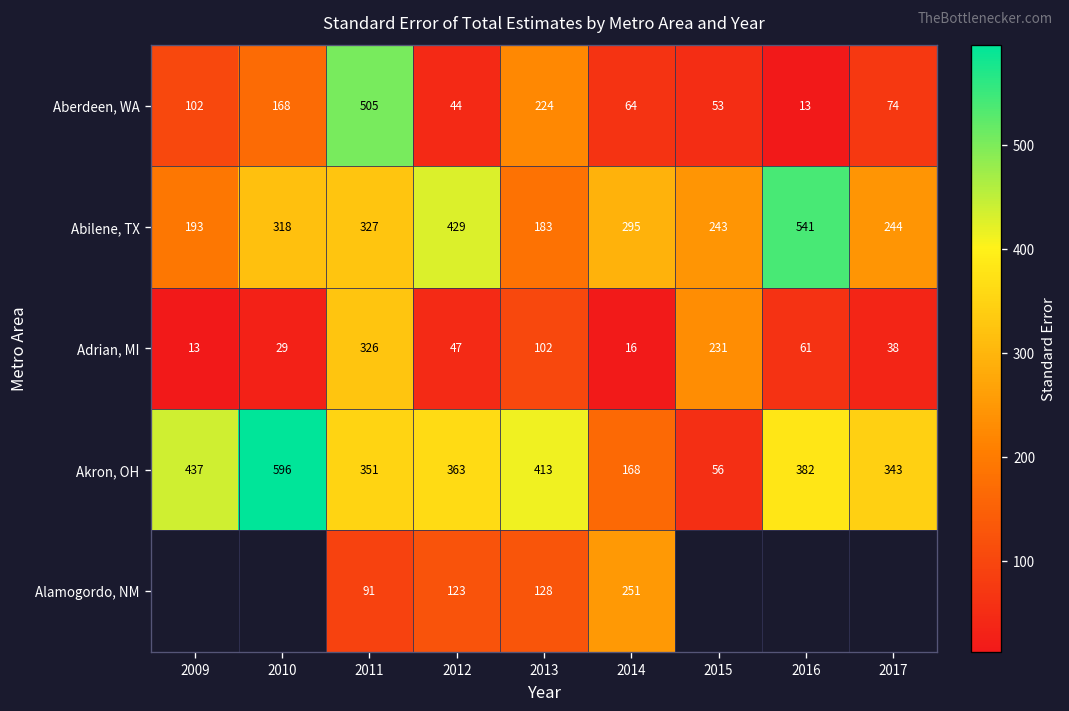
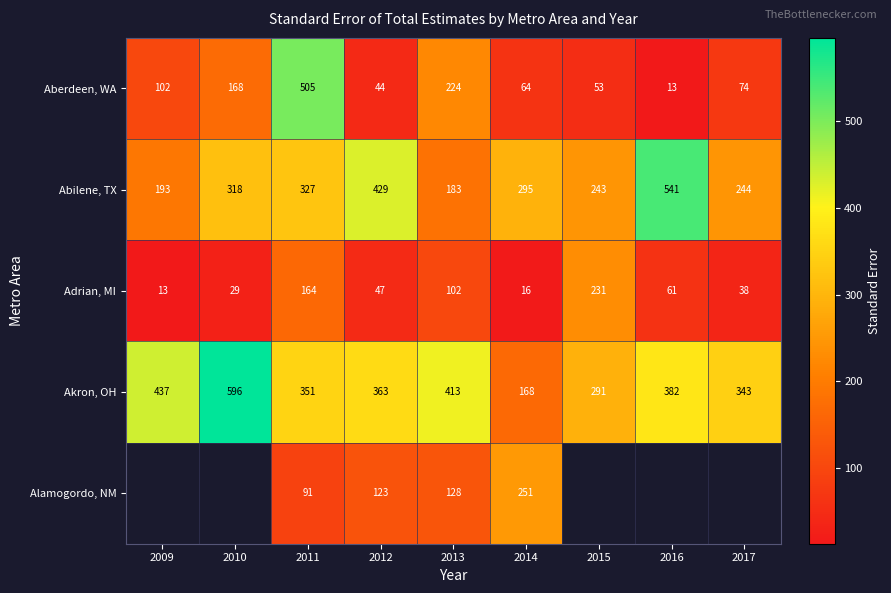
  {
    "Aberdeen, WA": {
      "2009": 102,
      "2010": 168,
      "2011": 505,
      "2012": 44,
      "2013": 224,
      "2014": 64,
      "2015": 53,
      "2016": 13,
      "2017": 74
    },
    "Abilene, TX": {
      "2009": 193,
      "2010": 318,
      "2011": 327,
      "2012": 429,
      "2013": 183,
      "2014": 295,
      "2015": 243,
      "2016": 541,
      "2017": 244
    },
    "Adrian, MI": {
      "2009": 13,
      "2010": 29,
-     "2011": 326,
+     "2011": 164,
      "2012": 47,
      "2013": 102,
      "2014": 16,
      "2015": 231,
      "2016": 61,
      "2017": 38
    },
    "Akron, OH": {
      "2009": 437,
      "2010": 596,
      "2011": 351,
      "2012": 363,
      "2013": 413,
      "2014": 168,
-     "2015": 56,
+     "2015": 291,
      "2016": 382,
      "2017": 343
    },
    "Alamogordo, NM": {
      "2011": 91,
      "2012": 123,
      "2013": 128,
      "2014": 251
    }
  }
